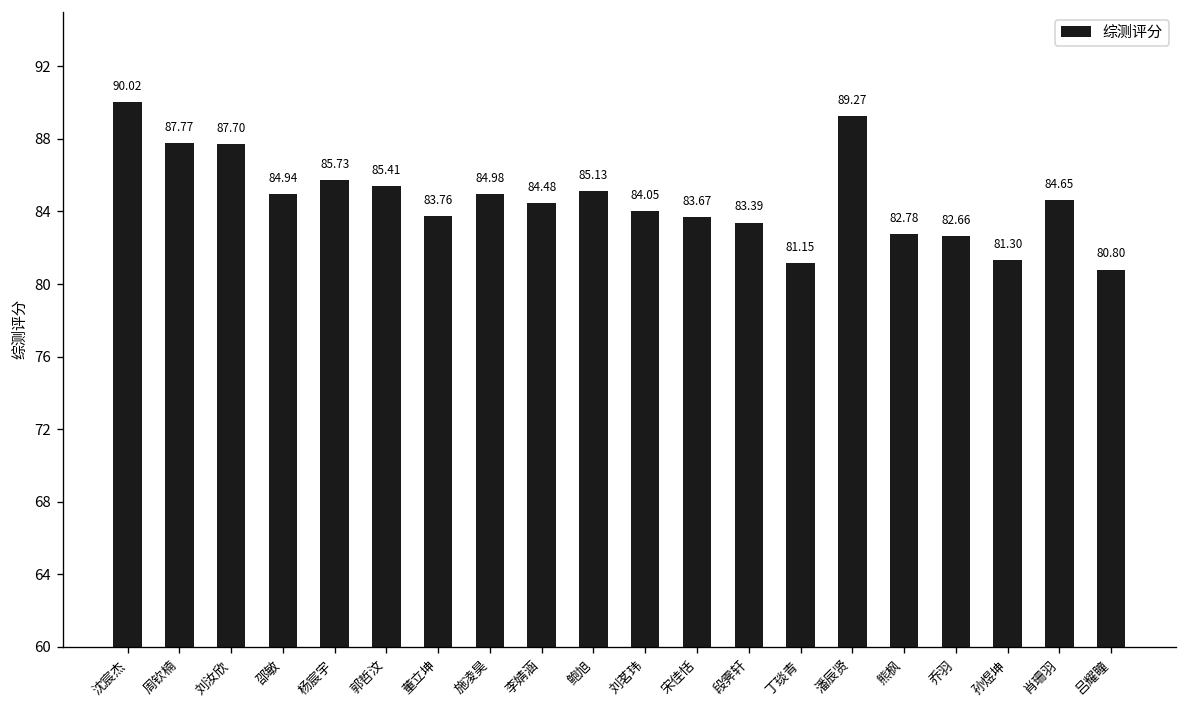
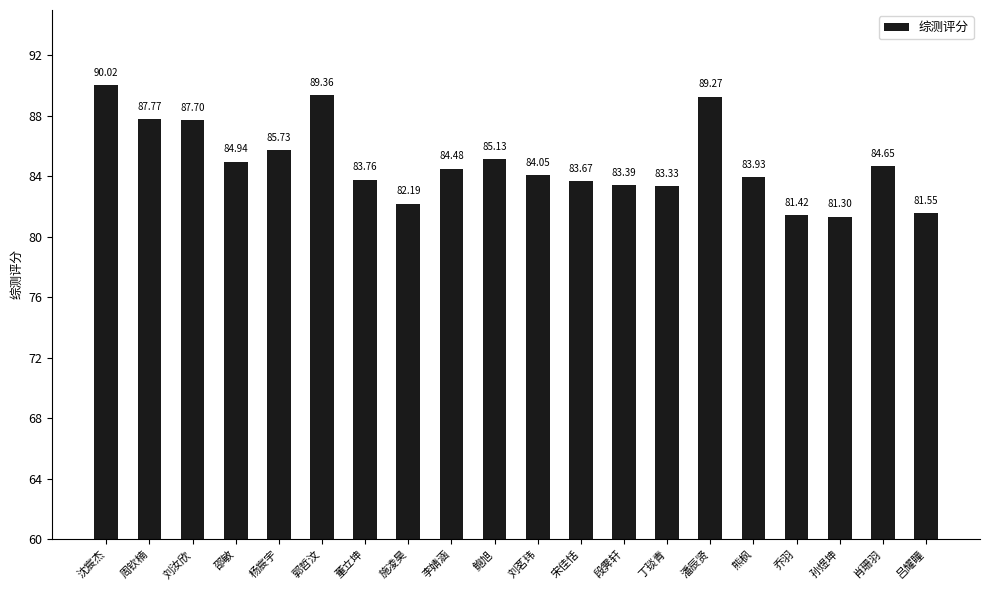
  {
    "沈宸杰": 90.02,
    "周钦楠": 87.77,
    "刘汝欣": 87.70,
    "邵敏": 84.94,
    "杨宸宇": 85.73,
-   "郭哲汶": 85.41,
+   "郭哲汶": 89.36,
    "董立坤": 83.76,
-   "施凌昊": 84.98,
+   "施凌昊": 82.19,
    "李婧涵": 84.48,
    "鲍旭": 85.13,
    "刘茗玮": 84.05,
    "宋佳恬": 83.67,
    "段霁轩": 83.39,
-   "丁琰青": 81.15,
+   "丁琰青": 83.33,
    "潘辰贤": 89.27,
-   "熊枫": 82.78,
-   "乔羽": 82.66,
+   "熊枫": 83.93,
+   "乔羽": 81.42,
    "孙煜坤": 81.30,
    "肖珊羽": 84.65,
-   "吕耀瞳": 80.80
+   "吕耀瞳": 81.55
  }
